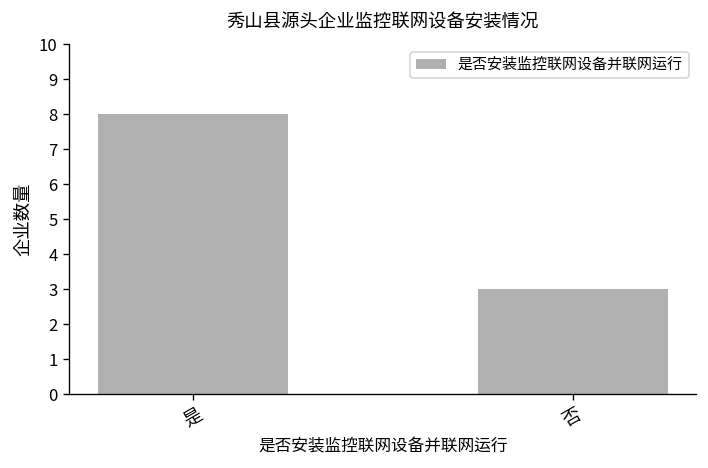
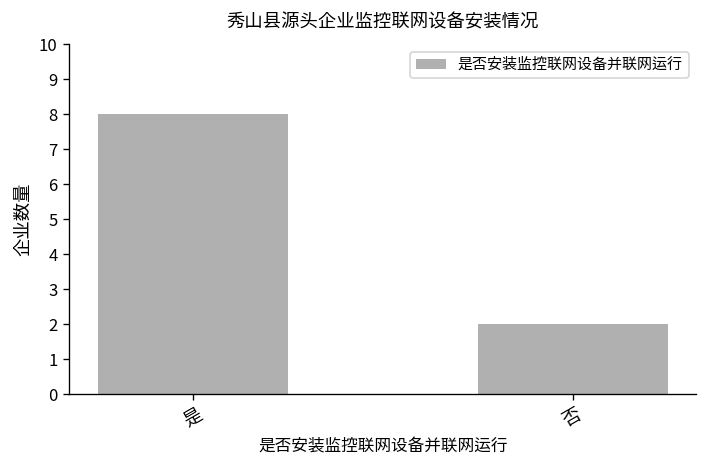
  {
    "是": 8,
-   "否": 3
+   "否": 2
  }
